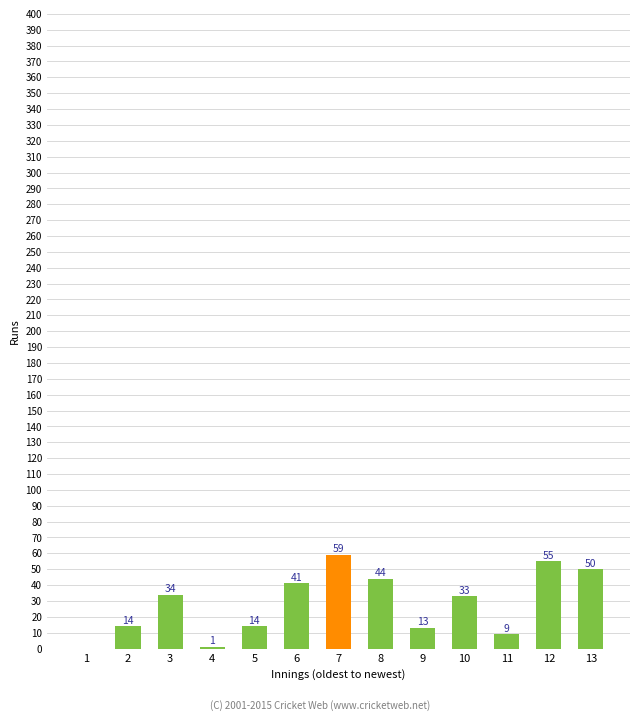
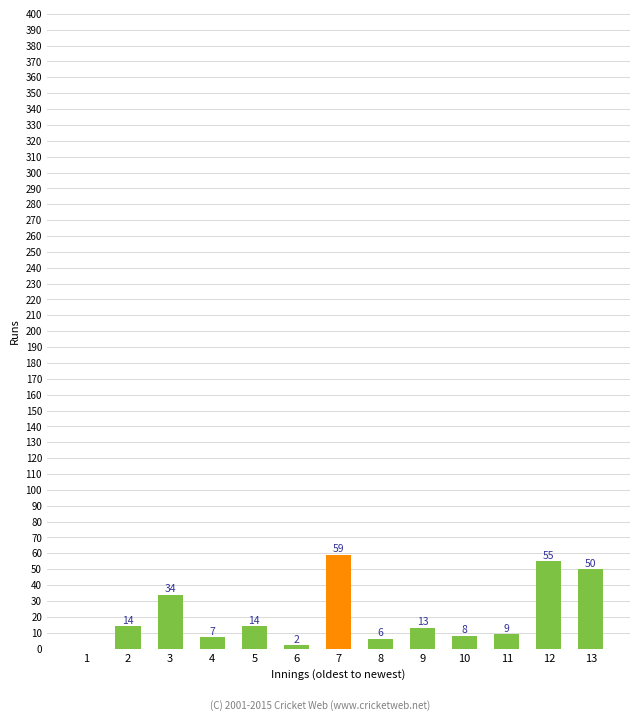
  {
    "2": 14,
    "3": 34,
-   "4": 1,
+   "4": 7,
    "5": 14,
-   "6": 41,
+   "6": 2,
    "7": 59,
-   "8": 44,
+   "8": 6,
    "9": 13,
-   "10": 33,
+   "10": 8,
    "11": 9,
    "12": 55,
    "13": 50
  }
